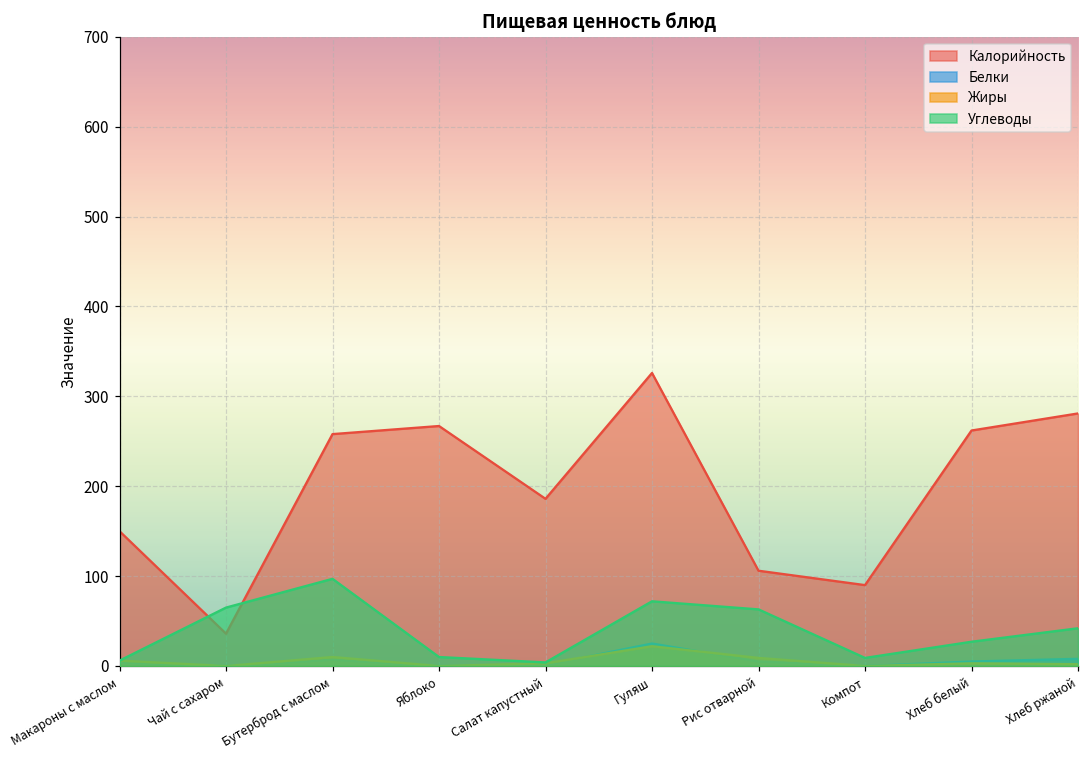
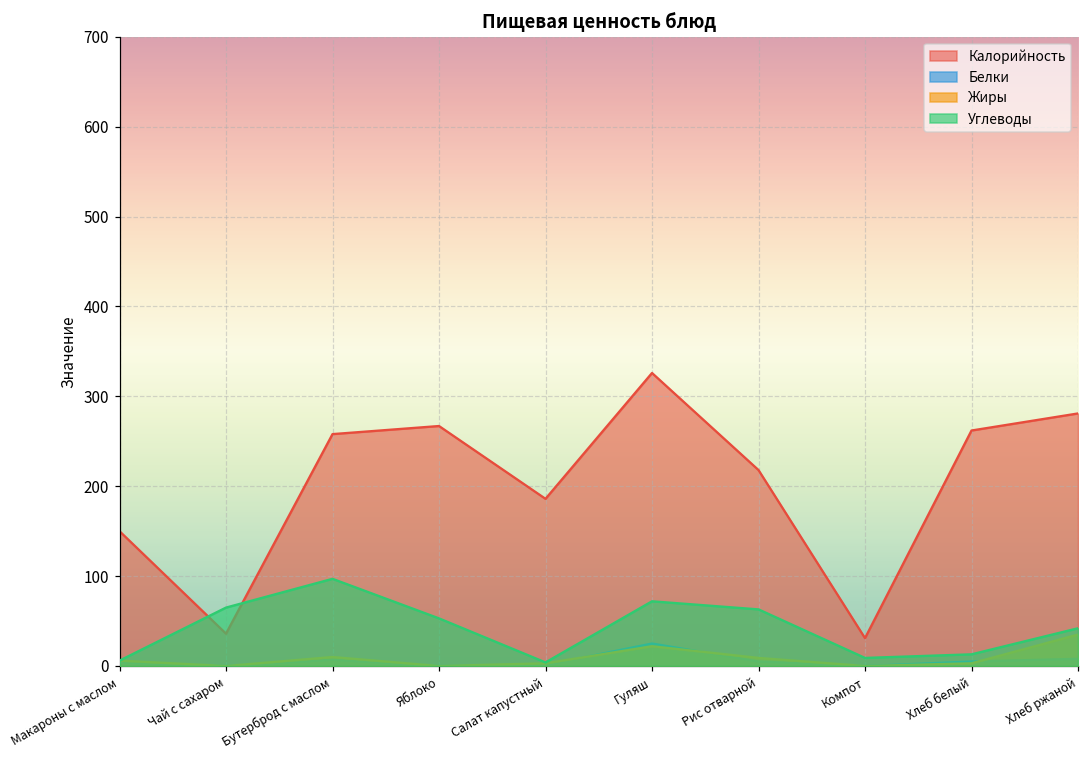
  {
    "Калорийность": {
      "Макароны с маслом": 150,
      "Чай с сахаром": 40,
      "Бутерброд с маслом": 260,
      "Яблоко": 270,
      "Салат капустный": 190,
      "Гуляш": 330,
-     "Рис отварной": 110,
-     "Компот": 90,
+     "Рис отварной": 220,
+     "Компот": 30,
      "Хлеб белый": 260,
      "Хлеб ржаной": 280
    },
    "Белки": {
      "Рис отварной": 10,
      "Хлеб ржаной": 10
    },
    "Жиры": {
      "Рис отварной": 10,
-     "Хлеб ржаной": 0
+     "Хлеб ржаной": 40
    },
    "Углеводы": {
      "Чай с сахаром": 70,
      "Бутерброд с маслом": 100,
-     "Яблоко": 10,
+     "Яблоко": 50,
      "Гуляш": 70,
      "Рис отварной": 60,
      "Компот": 10,
-     "Хлеб белый": 30,
+     "Хлеб белый": 10,
      "Хлеб ржаной": 40
    }
  }
